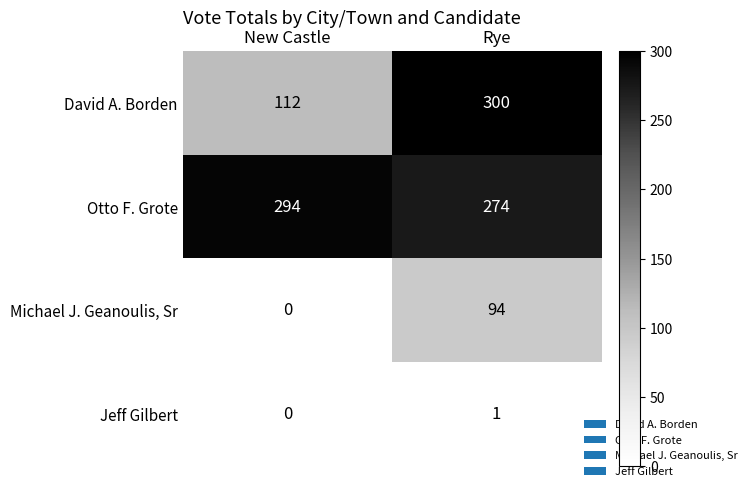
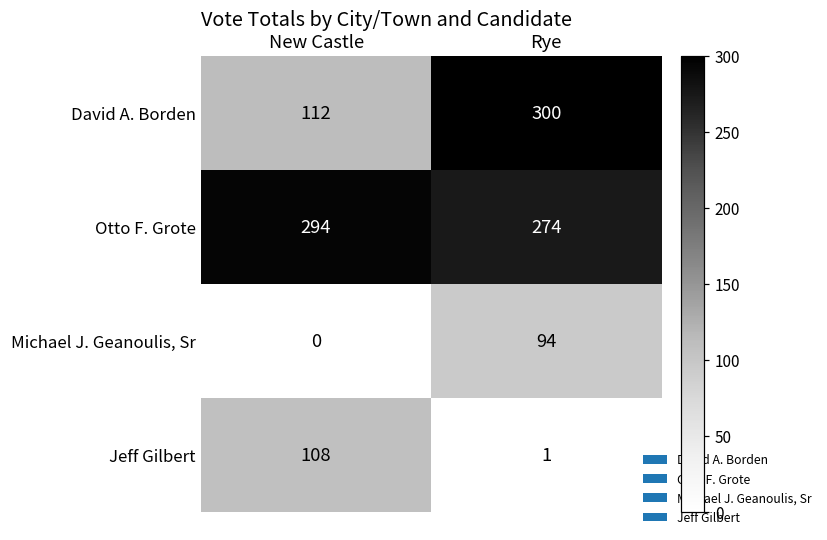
  {
    "David A. Borden": {
      "New Castle": 112,
      "Rye": 300
    },
    "Otto F. Grote": {
      "New Castle": 294,
      "Rye": 274
    },
    "Michael J. Geanoulis, Sr": {
      "New Castle": 0,
      "Rye": 94
    },
    "Jeff Gilbert": {
-     "New Castle": 0,
+     "New Castle": 108,
      "Rye": 1
    }
  }
